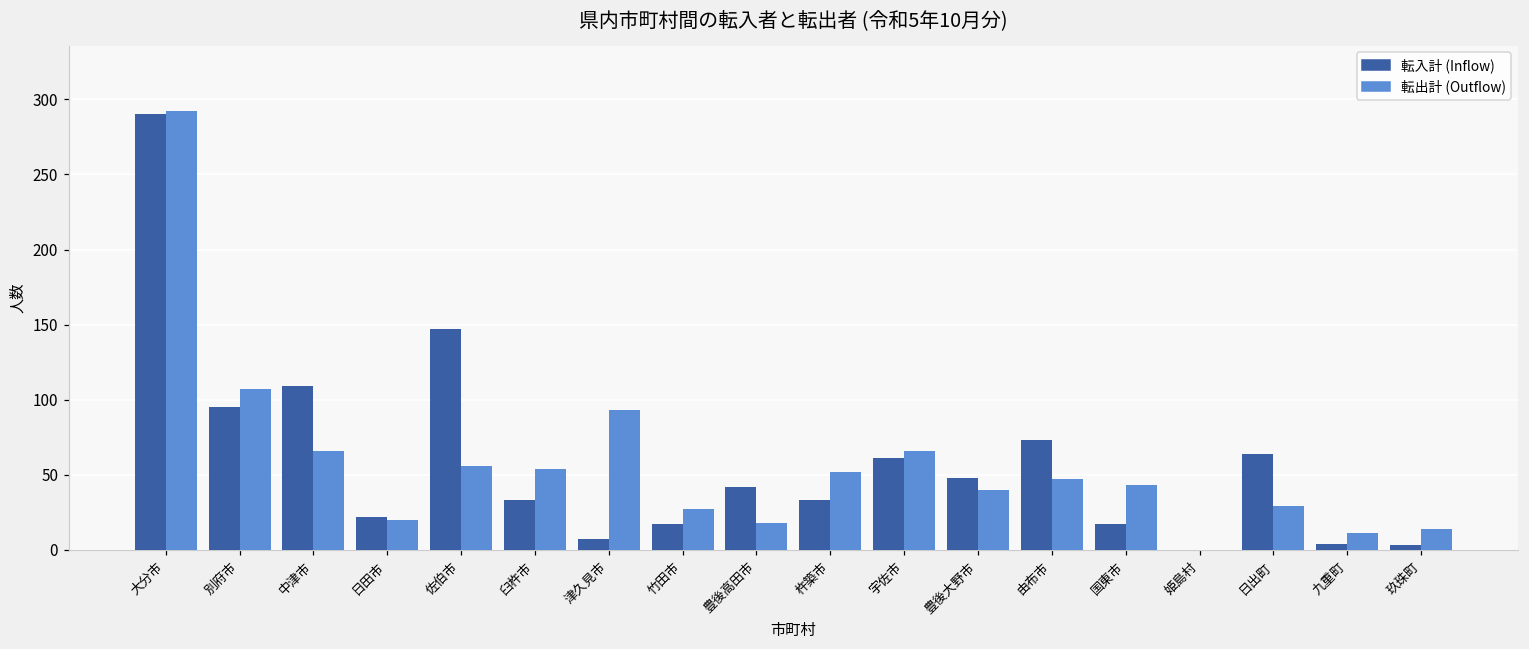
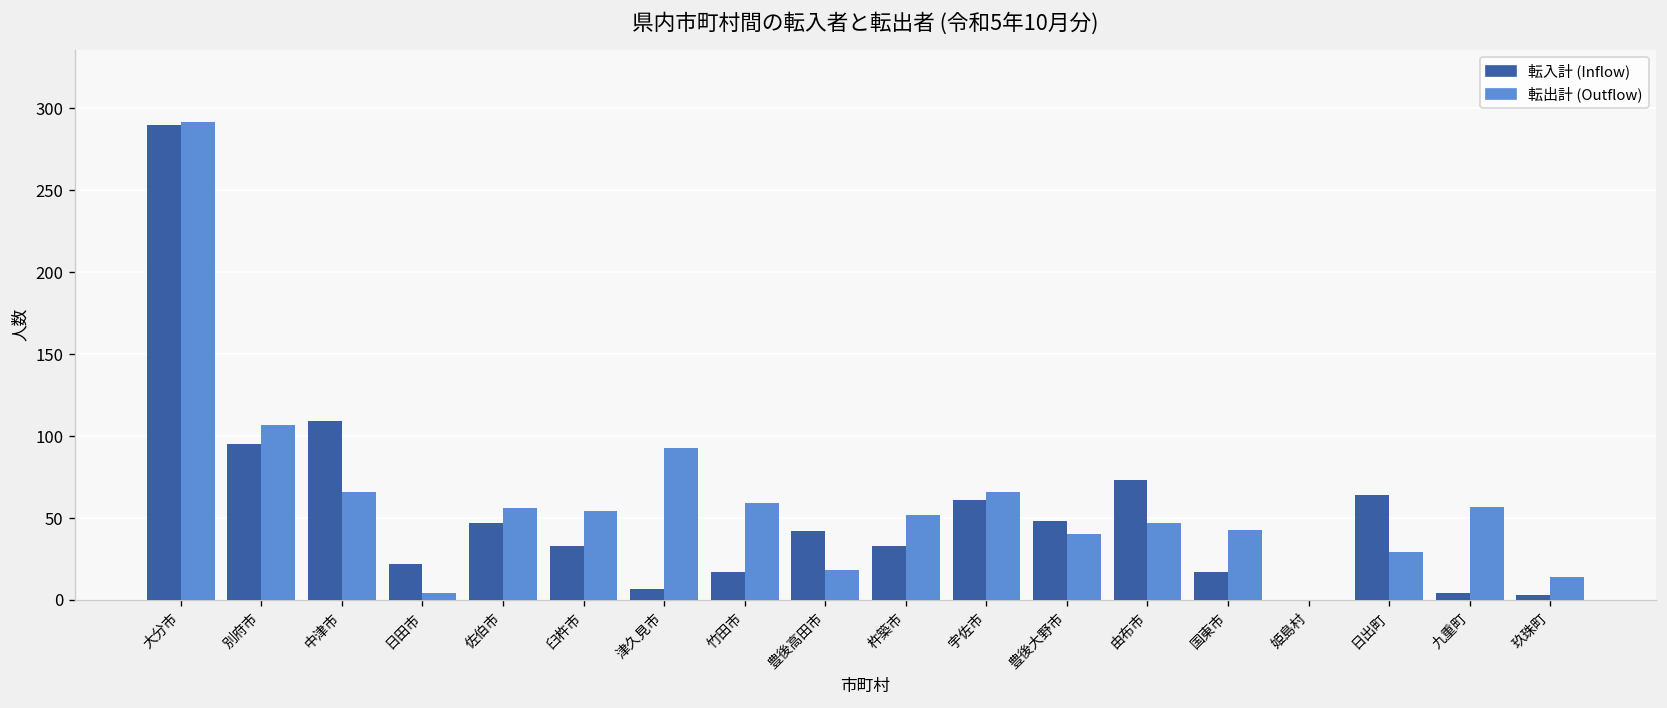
  {
    "転入計 (Inflow)": {
      "大分市": 290,
      "別府市": 95,
      "中津市": 109,
      "日田市": 22,
-     "佐伯市": 147,
+     "佐伯市": 47,
      "臼杵市": 33,
      "津久見市": 7,
      "竹田市": 17,
      "豊後高田市": 42,
      "杵築市": 33,
      "宇佐市": 61,
      "豊後大野市": 48,
      "由布市": 73,
      "国東市": 17,
      "姫島村": 0,
      "日出町": 64,
      "九重町": 4,
      "玖珠町": 3
    },
    "転出計 (Outflow)": {
      "大分市": 292,
      "別府市": 107,
      "中津市": 66,
-     "日田市": 20,
+     "日田市": 4,
      "佐伯市": 56,
      "臼杵市": 54,
      "津久見市": 93,
-     "竹田市": 27,
+     "竹田市": 59,
      "豊後高田市": 18,
      "杵築市": 52,
      "宇佐市": 66,
      "豊後大野市": 40,
      "由布市": 47,
      "国東市": 43,
      "姫島村": 0,
      "日出町": 29,
-     "九重町": 11,
+     "九重町": 57,
      "玖珠町": 14
    }
  }
